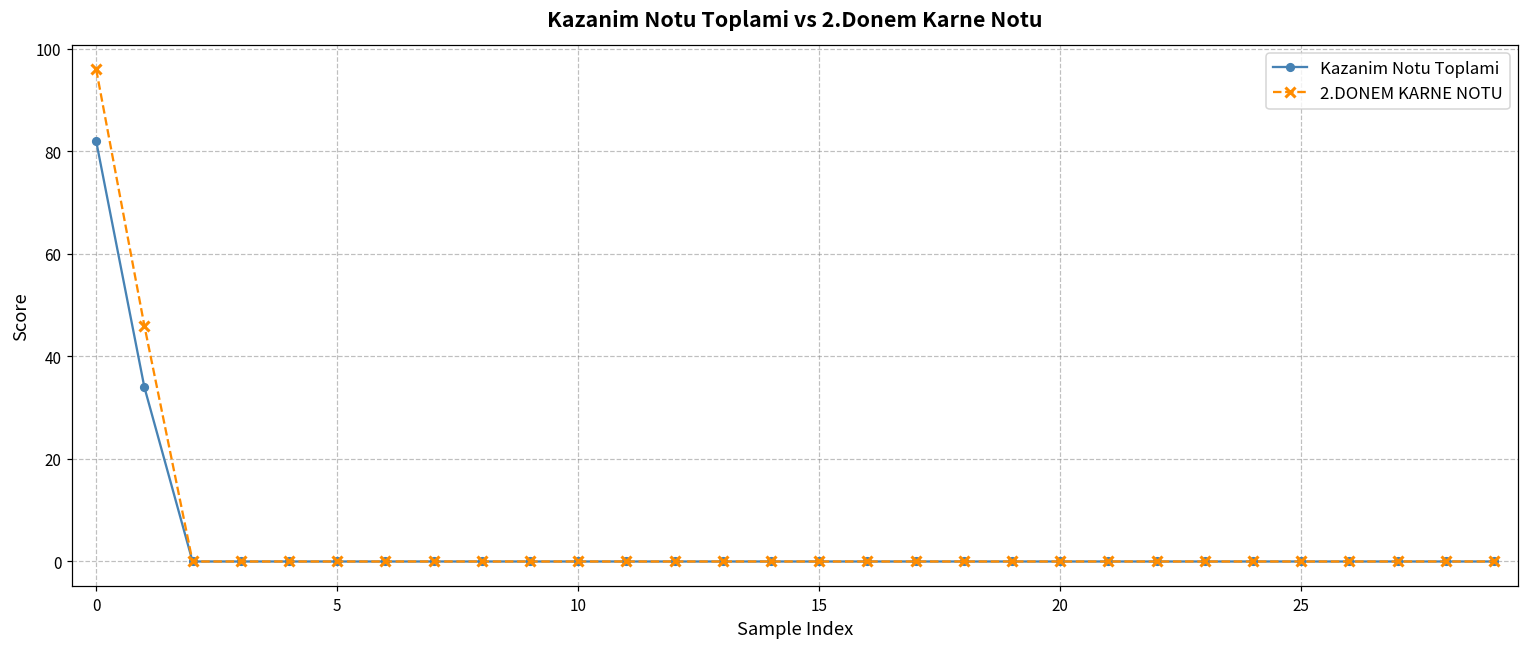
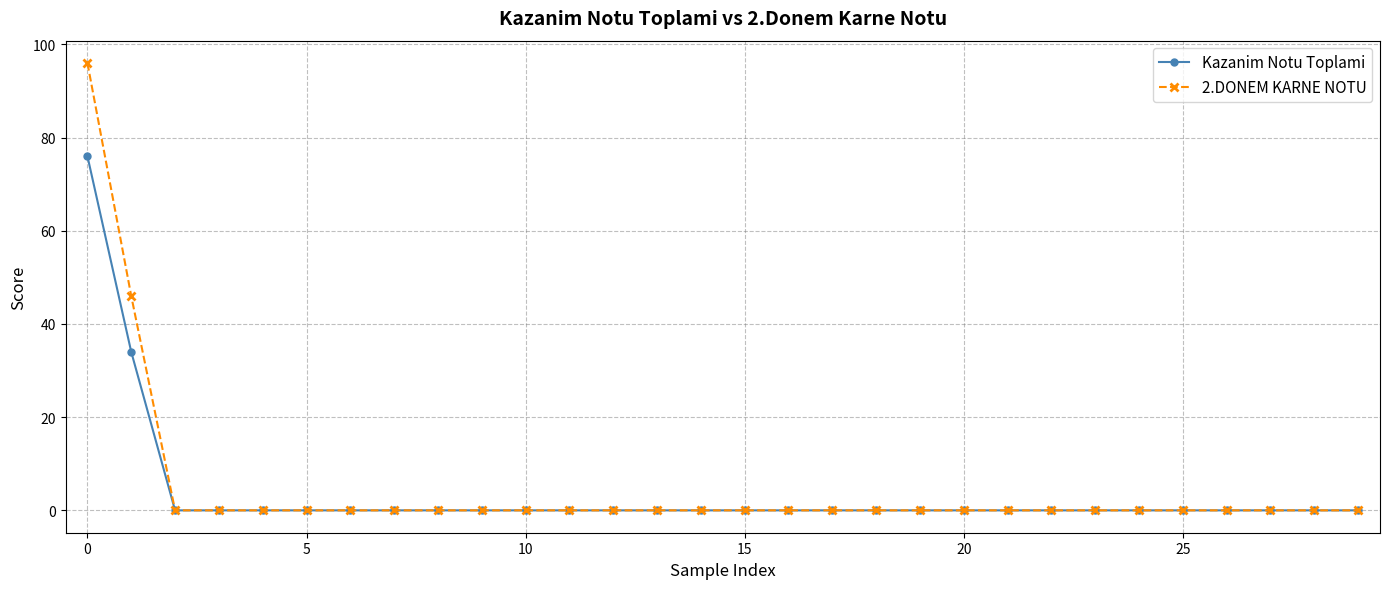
  {
    "Kazanim Notu Toplami": {
-     "0": 82
+     "0": 76
    },
    "2.DONEM KARNE NOTU": {
      "0": 96
    }
  }
